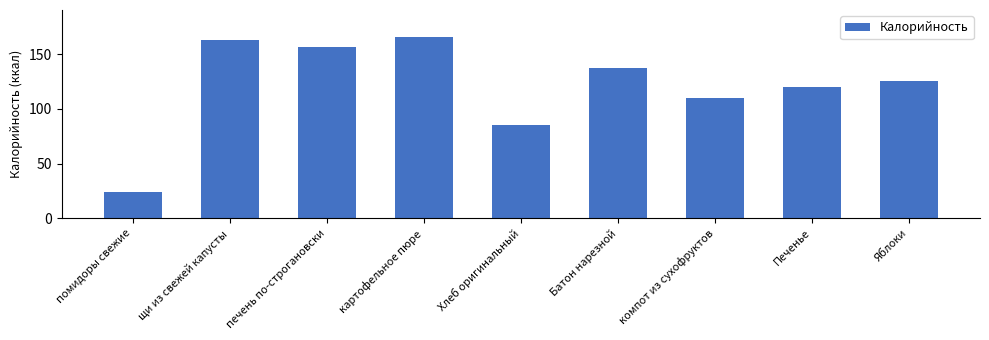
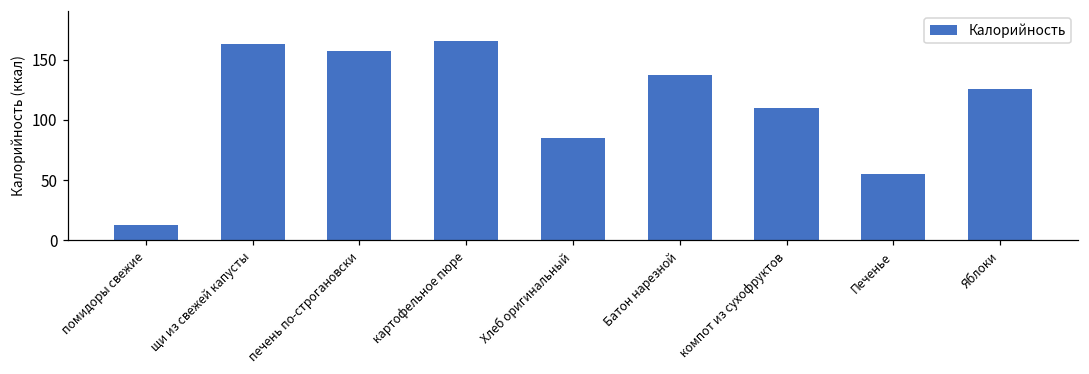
  {
-   "помидоры свежие": 24,
+   "помидоры свежие": 13,
    "щи из свежей капусты": 163,
    "печень по-строгановски": 157,
    "картофельное пюре": 166,
    "Хлеб оригинальный": 85,
    "Батон нарезной": 137,
    "компот из сухофруктов": 110,
-   "Печенье": 120,
+   "Печенье": 55,
    "Яблоки": 126
  }
